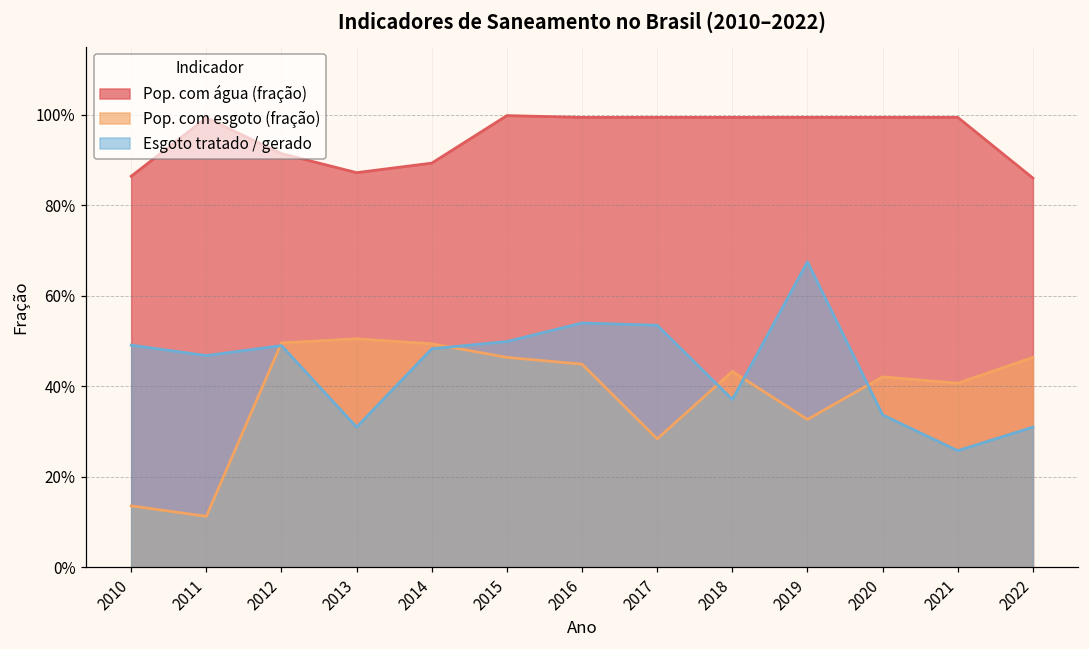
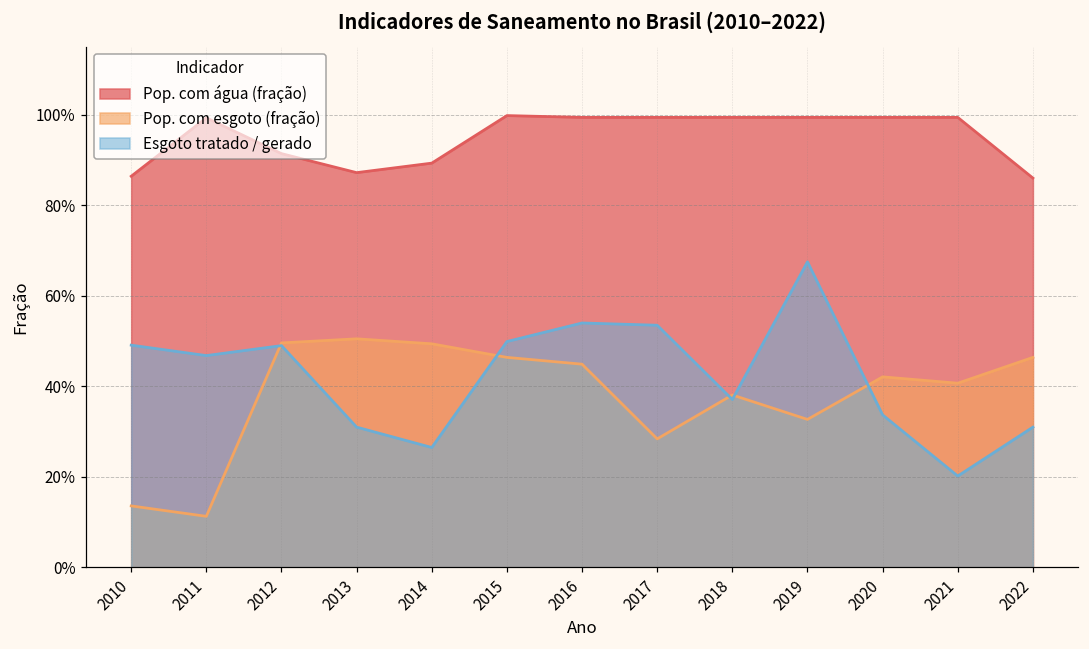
  {
    "Pop. com água (fração)": {
      "2010": "86%",
      "2013": "87%",
      "2014": "89%",
      "2015": "100%",
      "2016": "99%",
      "2017": "99%",
      "2018": "99%",
      "2019": "99%",
      "2020": "99%",
      "2021": "99%",
      "2022": "86%"
    },
    "Pop. com esgoto (fração)": {
      "2010": "14%",
      "2011": "11%",
      "2013": "51%",
      "2014": "49%",
      "2015": "46%",
      "2016": "45%",
      "2017": "28%",
-     "2018": "43%",
+     "2018": "38%",
      "2019": "33%",
      "2020": "42%",
      "2021": "41%",
      "2022": "46%"
    },
    "Esgoto tratado / gerado": {
      "2010": "49%",
      "2011": "47%",
      "2013": "31%",
-     "2014": "48%",
+     "2014": "27%",
      "2015": "50%",
      "2016": "54%",
      "2017": "54%",
      "2018": "37%",
      "2019": "68%",
      "2020": "34%",
-     "2021": "26%",
+     "2021": "20%",
      "2022": "31%"
    }
  }
